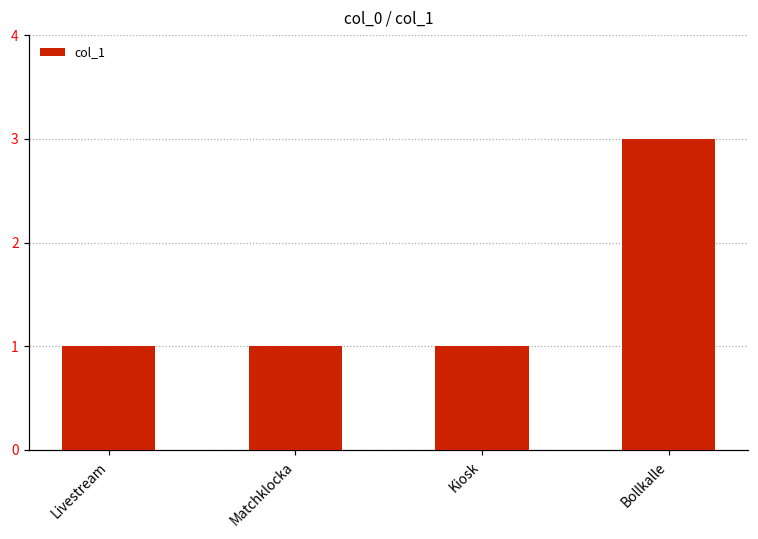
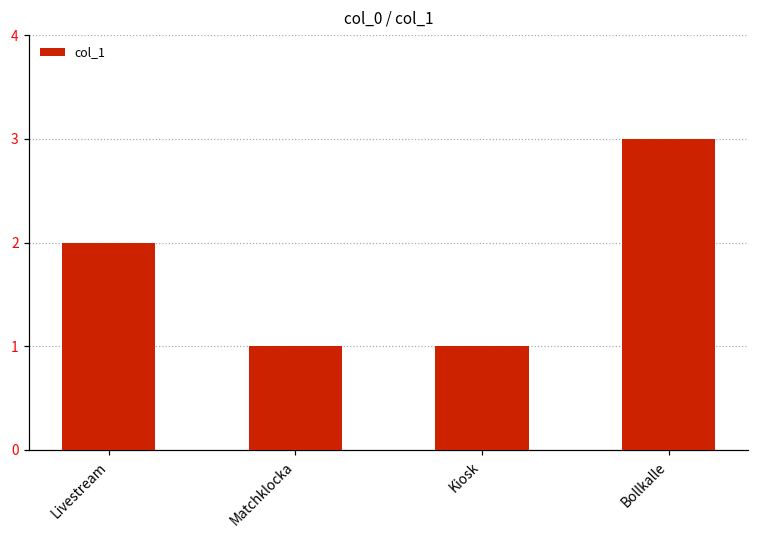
  {
-   "Livestream": 1,
+   "Livestream": 2,
    "Matchklocka": 1,
    "Kiosk": 1,
    "Bollkalle": 3
  }
